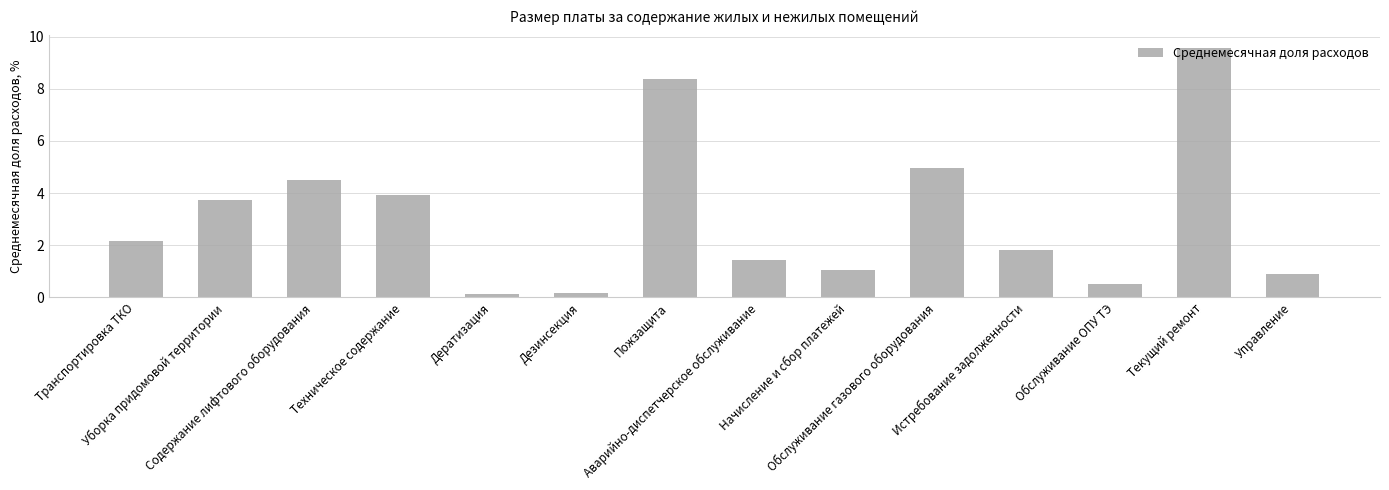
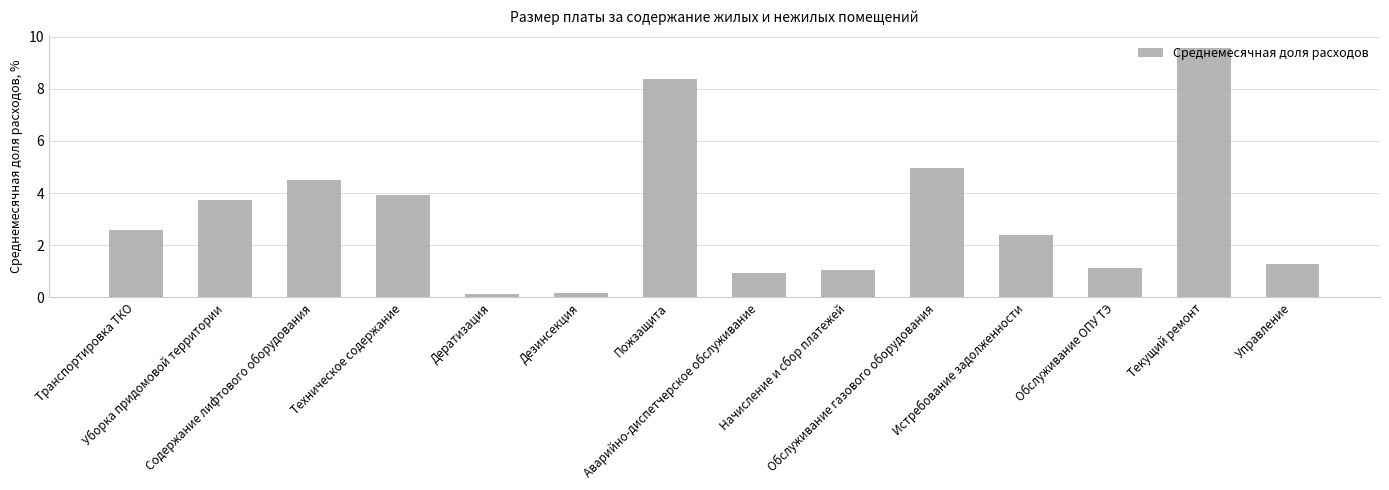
  {
-   "Транспортировка ТКО": 2.2,
+   "Транспортировка ТКО": 2.6,
    "Уборка придомовой территории": 3.7,
    "Содержание лифтового оборудования": 4.5,
    "Техническое содержание": 3.9,
    "Дератизация": 0.1,
    "Дезинсекция": 0.2,
    "Пожзащита": 8.4,
-   "Аварийно-диспетчерское обслуживание": 1.4,
+   "Аварийно-диспетчерское обслуживание": 0.9,
    "Начисление и сбор платежей": 1.1,
    "Обслуживание газового оборудования": 5.0,
-   "Истребование задолженности": 1.8,
-   "Обслуживание ОПУ ТЭ": 0.5,
+   "Истребование задолженности": 2.4,
+   "Обслуживание ОПУ ТЭ": 1.1,
    "Текущий ремонт": 9.6,
-   "Управление": 0.9
+   "Управление": 1.3
  }
